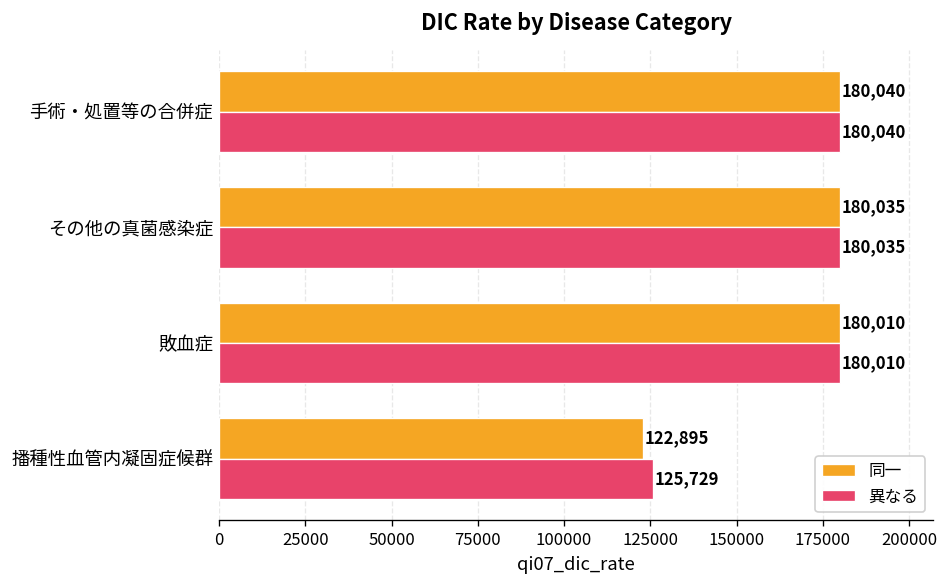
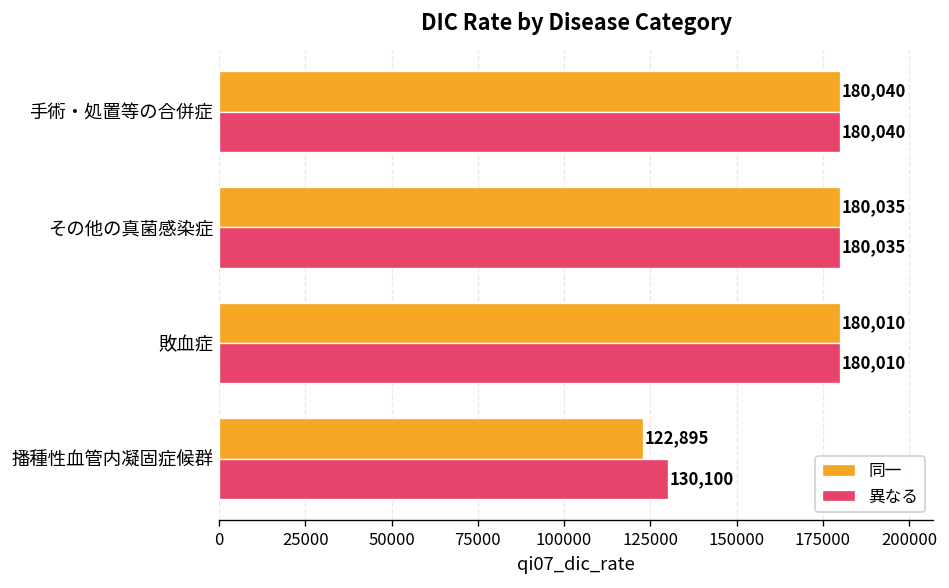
  {
    "同一": {
      "手術・処置等の合併症": "180,040",
      "その他の真菌感染症": "180,035",
      "敗血症": "180,010",
      "播種性血管内凝固症候群": "122,895"
    },
    "異なる": {
      "手術・処置等の合併症": "180,040",
      "その他の真菌感染症": "180,035",
      "敗血症": "180,010",
-     "播種性血管内凝固症候群": "125,729"
+     "播種性血管内凝固症候群": "130,100"
    }
  }
